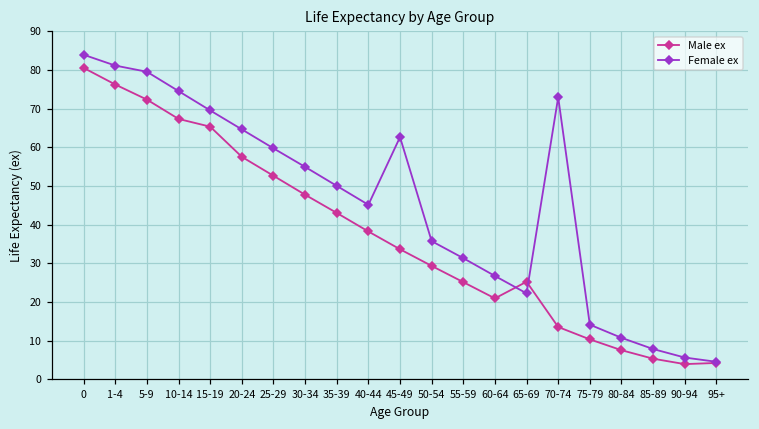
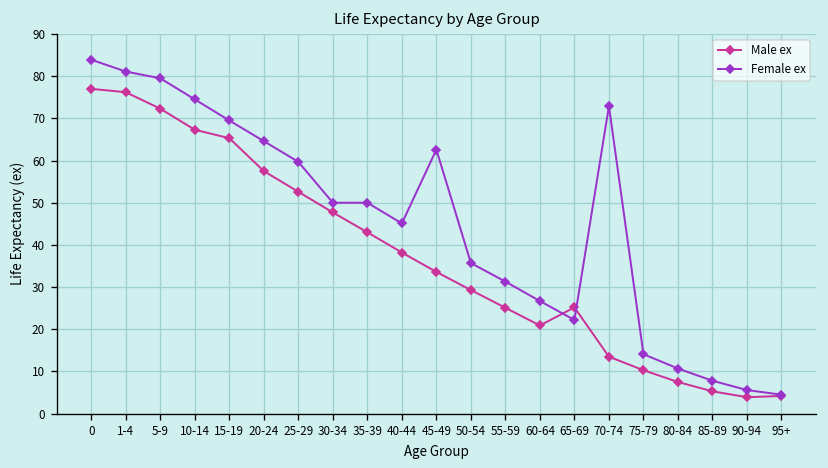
  {
    "Male ex": {
-     "0": 81,
+     "0": 77,
      "1-4": 76,
      "5-9": 72,
      "10-14": 67,
      "15-19": 65,
      "20-24": 58,
      "25-29": 53,
      "30-34": 48,
      "35-39": 43,
      "40-44": 38,
      "45-49": 34,
      "50-54": 29,
      "55-59": 25,
      "60-64": 21,
      "65-69": 25,
      "70-74": 14,
      "75-79": 10,
      "80-84": 8,
      "85-89": 5,
      "90-94": 4
    },
    "Female ex": {
      "0": 84,
      "1-4": 81,
      "5-9": 80,
      "10-14": 75,
      "15-19": 70,
      "20-24": 65,
      "25-29": 60,
-     "30-34": 55,
+     "30-34": 50,
      "35-39": 50,
      "40-44": 45,
      "45-49": 63,
      "50-54": 36,
      "55-59": 31,
      "60-64": 27,
      "65-69": 22,
      "70-74": 73,
      "75-79": 14,
      "80-84": 11,
      "85-89": 8,
      "90-94": 6
    }
  }
